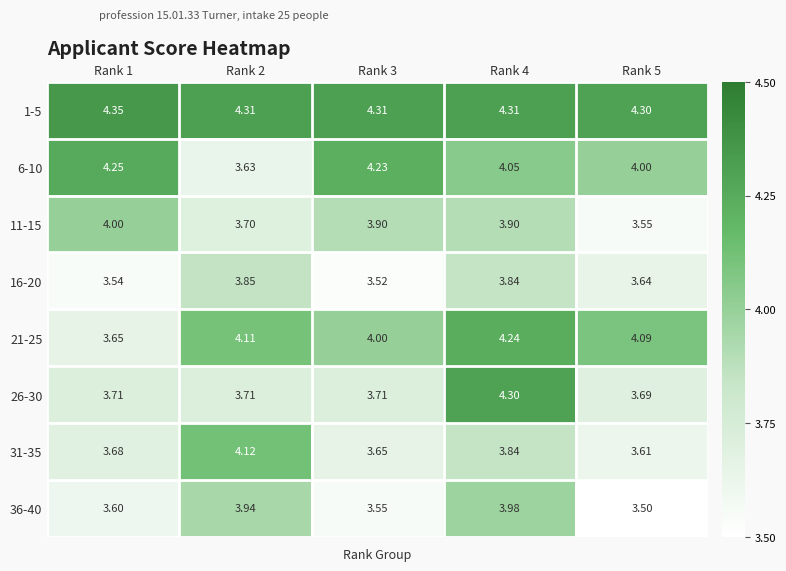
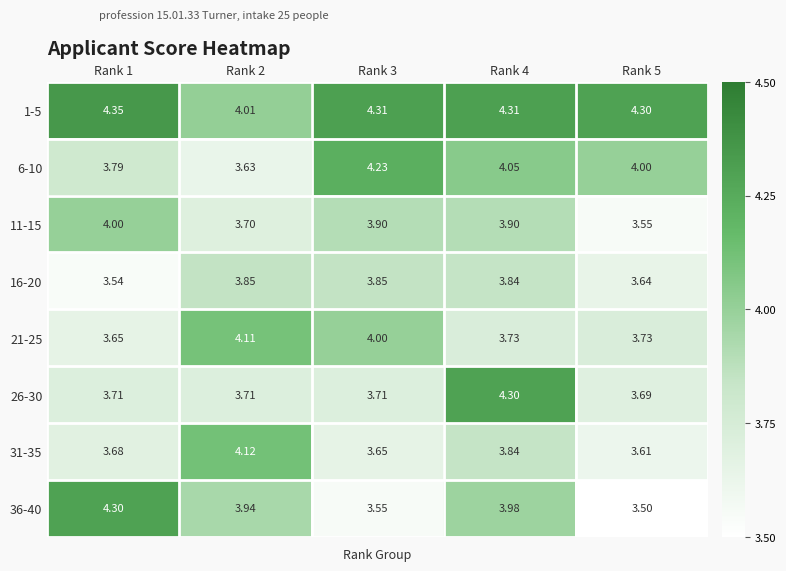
  {
    "1-5": {
      "Rank 1": 4.35,
-     "Rank 2": 4.31,
+     "Rank 2": 4.01,
      "Rank 3": 4.31,
      "Rank 4": 4.31,
      "Rank 5": 4.30
    },
    "6-10": {
-     "Rank 1": 4.25,
+     "Rank 1": 3.79,
      "Rank 2": 3.63,
      "Rank 3": 4.23,
      "Rank 4": 4.05,
      "Rank 5": 4.00
    },
    "11-15": {
      "Rank 1": 4.00,
      "Rank 2": 3.70,
      "Rank 3": 3.90,
      "Rank 4": 3.90,
      "Rank 5": 3.55
    },
    "16-20": {
      "Rank 1": 3.54,
      "Rank 2": 3.85,
-     "Rank 3": 3.52,
+     "Rank 3": 3.85,
      "Rank 4": 3.84,
      "Rank 5": 3.64
    },
    "21-25": {
      "Rank 1": 3.65,
      "Rank 2": 4.11,
      "Rank 3": 4.00,
-     "Rank 4": 4.24,
-     "Rank 5": 4.09
+     "Rank 4": 3.73,
+     "Rank 5": 3.73
    },
    "26-30": {
      "Rank 1": 3.71,
      "Rank 2": 3.71,
      "Rank 3": 3.71,
      "Rank 4": 4.30,
      "Rank 5": 3.69
    },
    "31-35": {
      "Rank 1": 3.68,
      "Rank 2": 4.12,
      "Rank 3": 3.65,
      "Rank 4": 3.84,
      "Rank 5": 3.61
    },
    "36-40": {
-     "Rank 1": 3.60,
+     "Rank 1": 4.30,
      "Rank 2": 3.94,
      "Rank 3": 3.55,
      "Rank 4": 3.98,
      "Rank 5": 3.50
    }
  }
